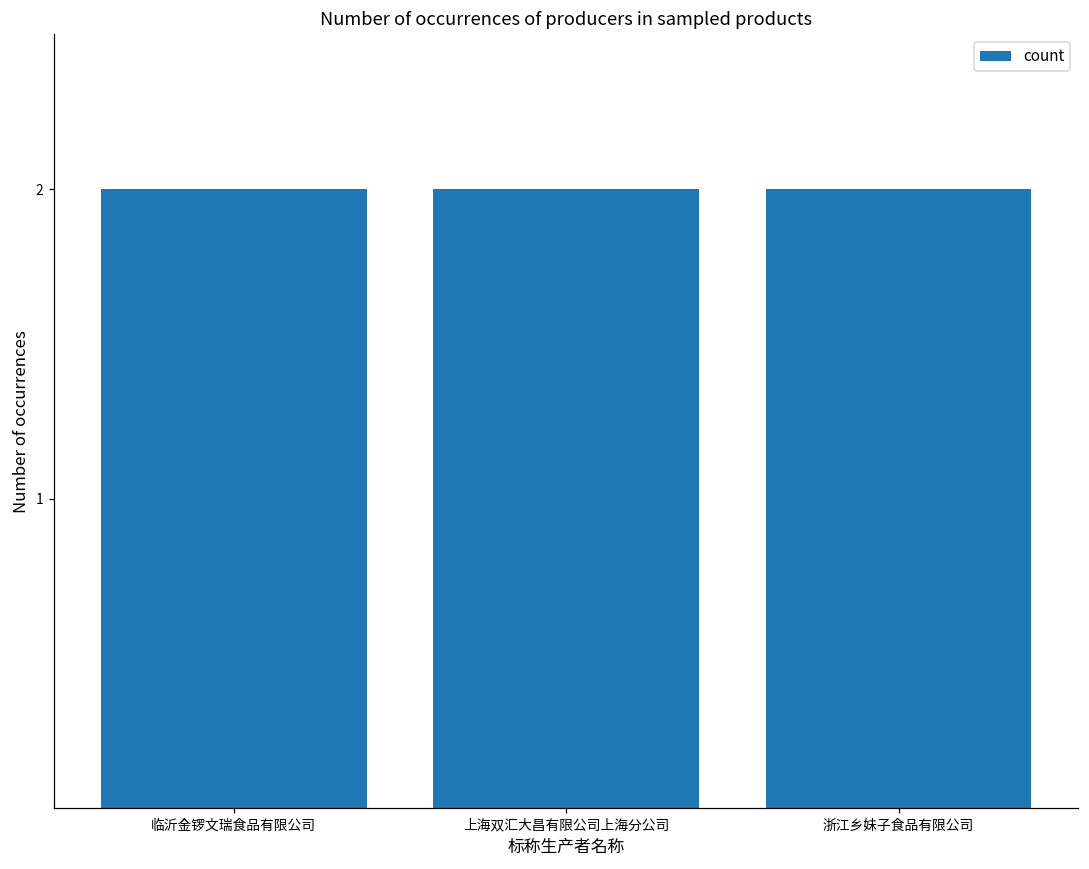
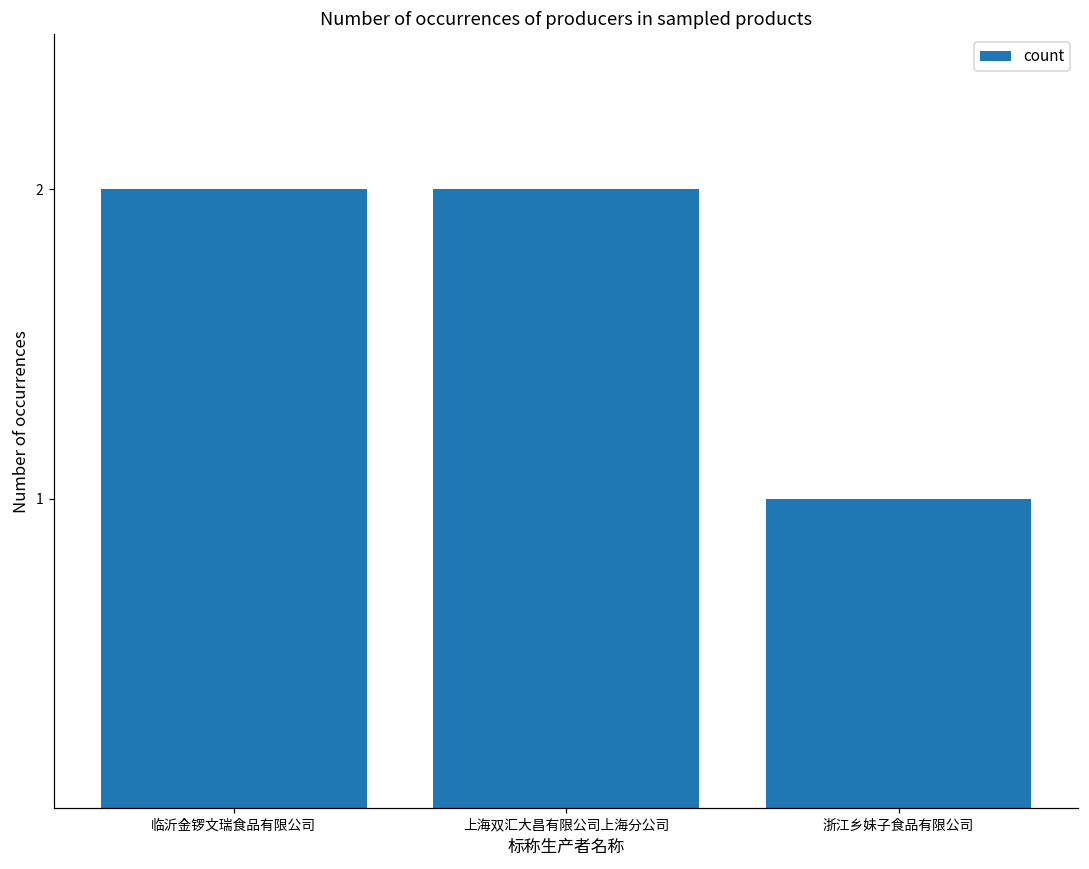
  {
    "临沂金锣文瑞食品有限公司": 2,
    "上海双汇大昌有限公司上海分公司": 2,
-   "浙江乡妹子食品有限公司": 2
+   "浙江乡妹子食品有限公司": 1
  }
